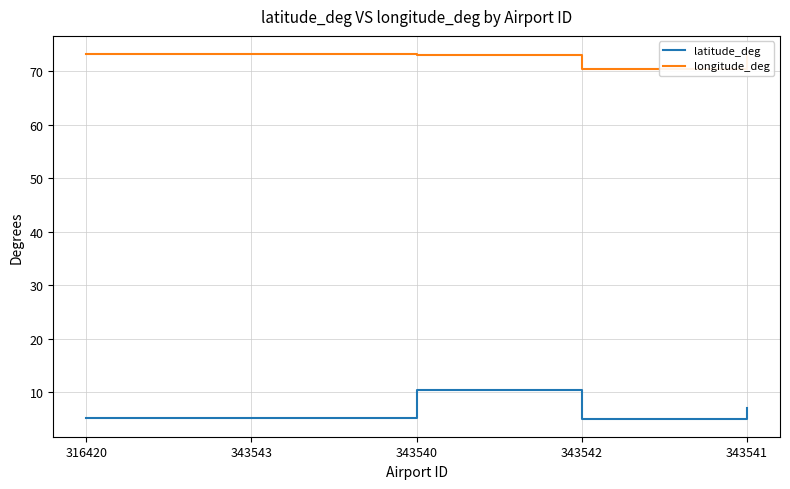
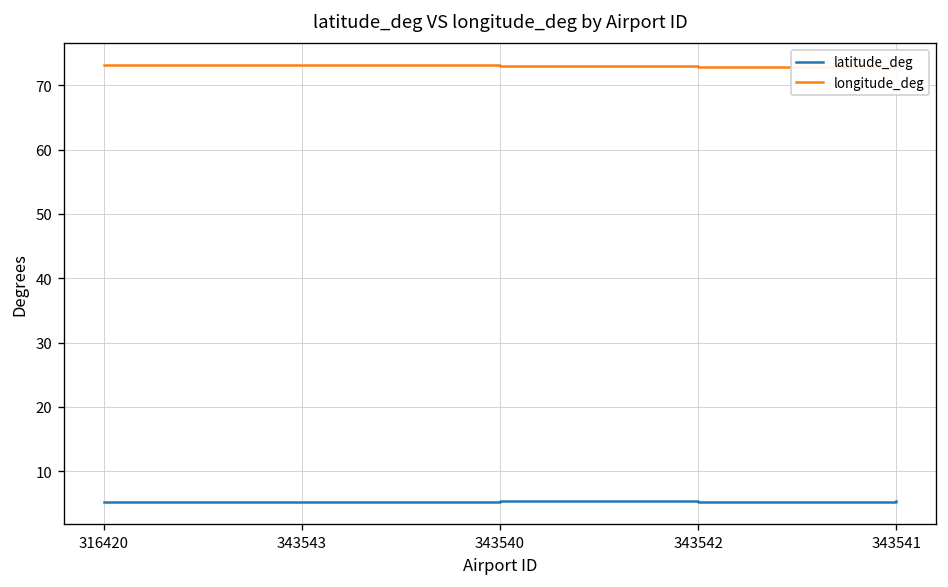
  {
    "latitude_deg": {
      "316420": 5,
      "343543": 5,
-     "343540": 10,
+     "343540": 5,
      "343542": 5,
-     "343541": 7
+     "343541": 5
    },
    "longitude_deg": {
      "316420": 73,
      "343543": 73,
      "343540": 73,
-     "343542": 70
+     "343542": 73
    }
  }
